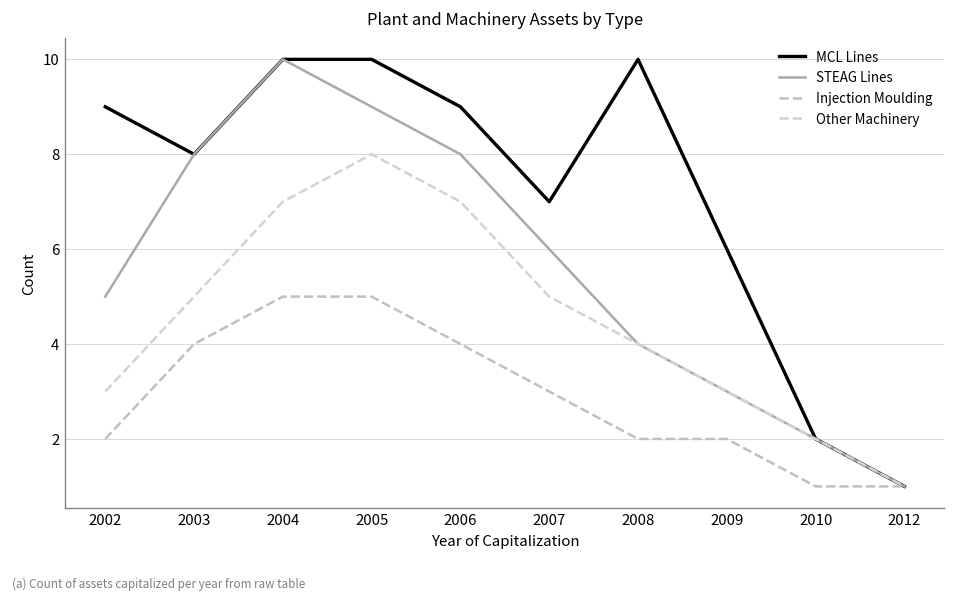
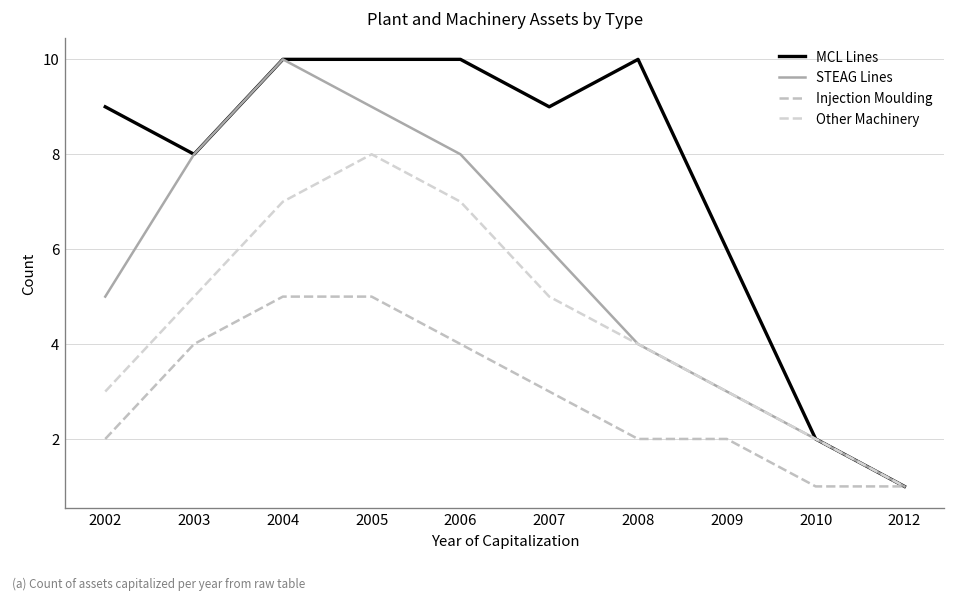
  {
    "MCL Lines": {
      "2002": 9,
      "2005": 10,
-     "2006": 9,
-     "2007": 7,
+     "2006": 10,
+     "2007": 9,
      "2008": 10,
      "2009": 6
    }
  }
